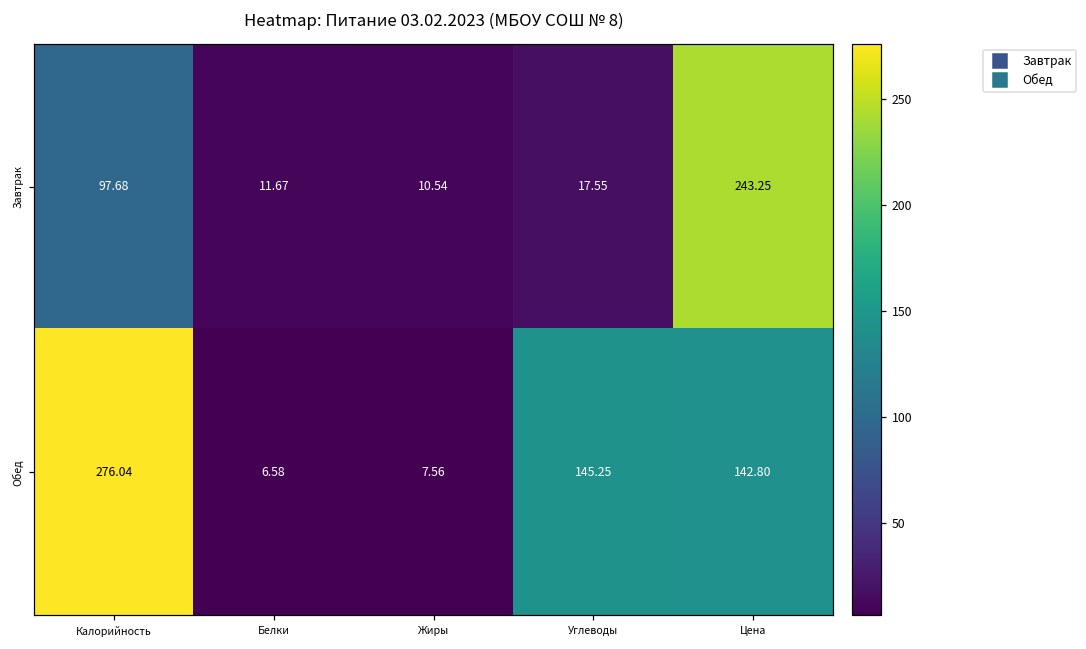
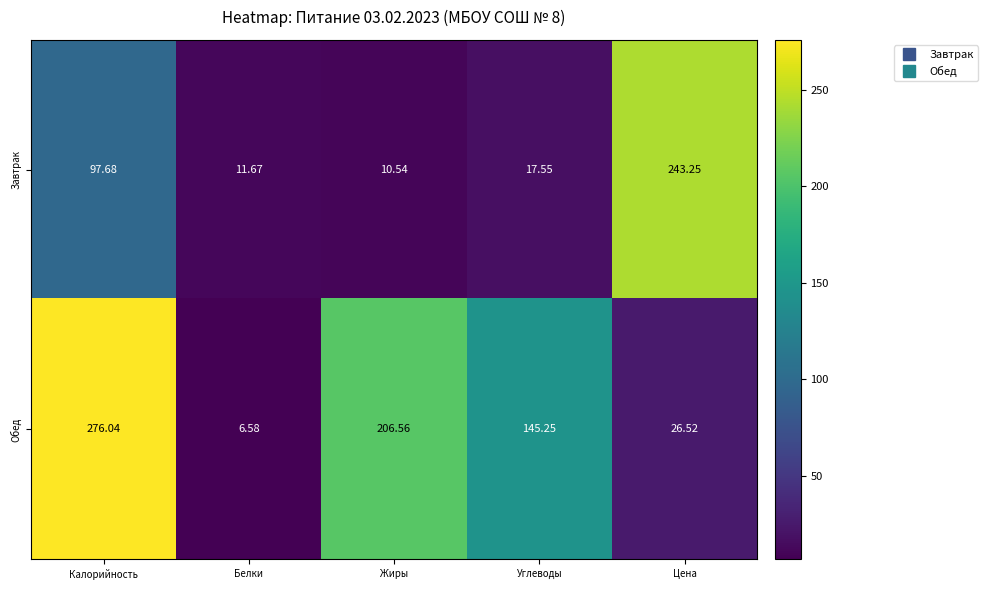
  {
    "Завтрак": {
      "Калорийность": 97.68,
      "Белки": 11.67,
      "Жиры": 10.54,
      "Углеводы": 17.55,
      "Цена": 243.25
    },
    "Обед": {
      "Калорийность": 276.04,
      "Белки": 6.58,
-     "Жиры": 7.56,
+     "Жиры": 206.56,
      "Углеводы": 145.25,
-     "Цена": 142.80
+     "Цена": 26.52
    }
  }
